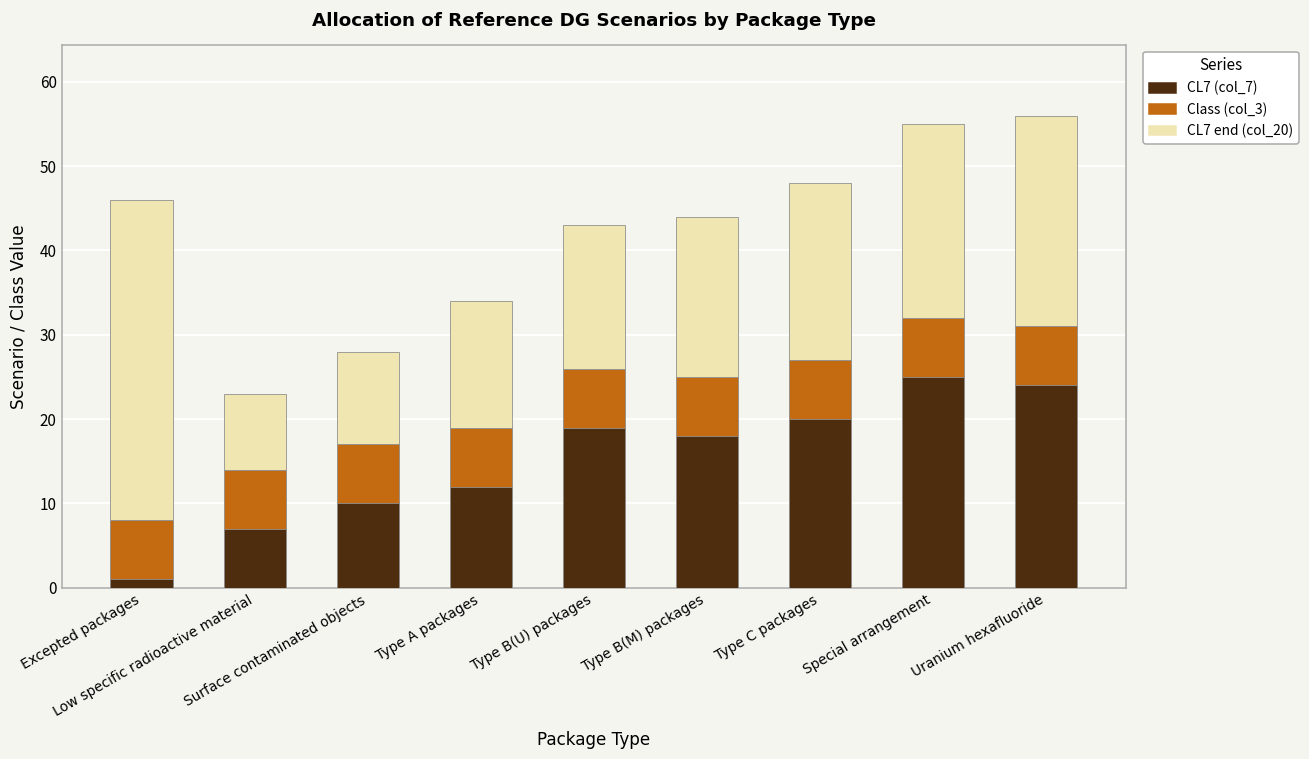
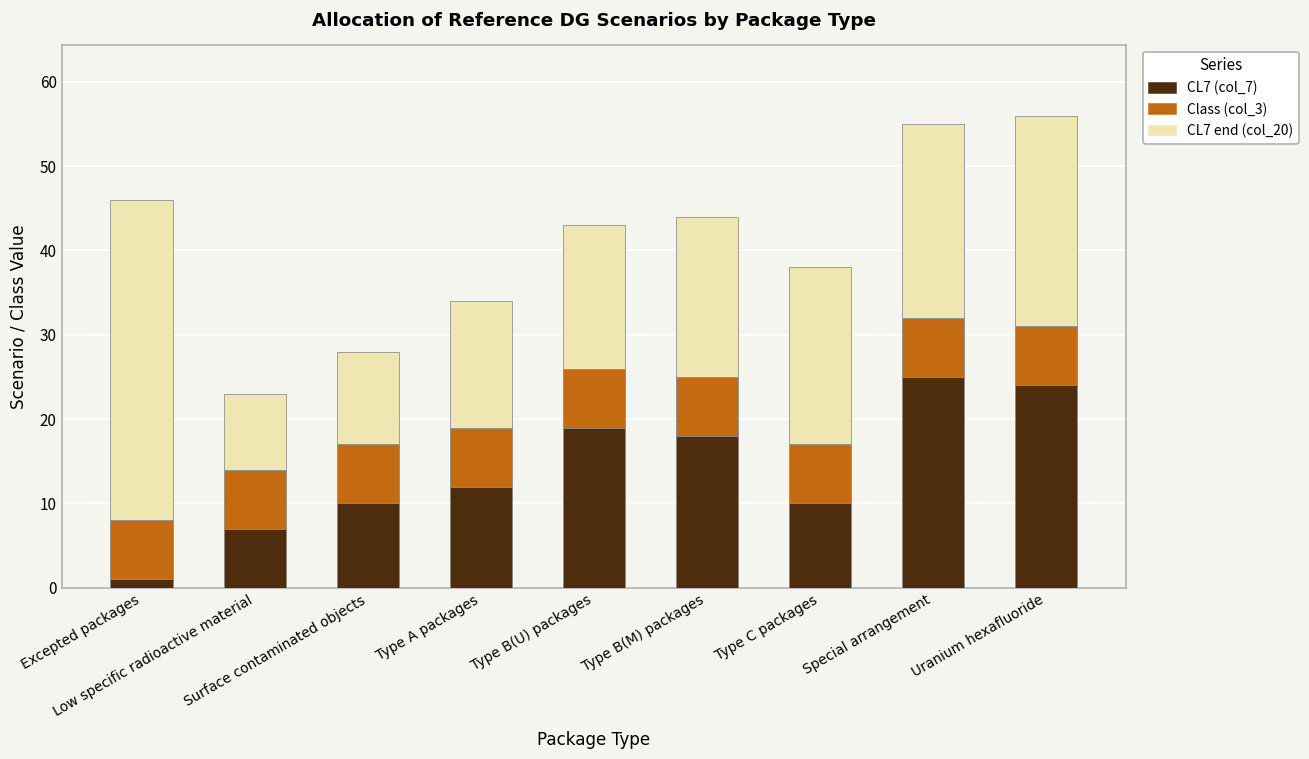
  {
    "CL7 (col_7)": {
      "Excepted packages": 1,
      "Low specific radioactive material": 7,
      "Surface contaminated objects": 10,
      "Type A packages": 12,
      "Type B(U) packages": 19,
      "Type B(M) packages": 18,
-     "Type C packages": 20,
+     "Type C packages": 10,
      "Special arrangement": 25,
      "Uranium hexafluoride": 24
    },
    "Class (col_3)": {
      "Excepted packages": 7,
      "Low specific radioactive material": 7,
      "Surface contaminated objects": 7,
      "Type A packages": 7,
      "Type B(U) packages": 7,
      "Type B(M) packages": 7,
      "Type C packages": 7,
      "Special arrangement": 7,
      "Uranium hexafluoride": 7
    },
    "CL7 end (col_20)": {
      "Excepted packages": 38,
      "Low specific radioactive material": 9,
      "Surface contaminated objects": 11,
      "Type A packages": 15,
      "Type B(U) packages": 17,
      "Type B(M) packages": 19,
      "Type C packages": 21,
      "Special arrangement": 23,
      "Uranium hexafluoride": 25
    }
  }
